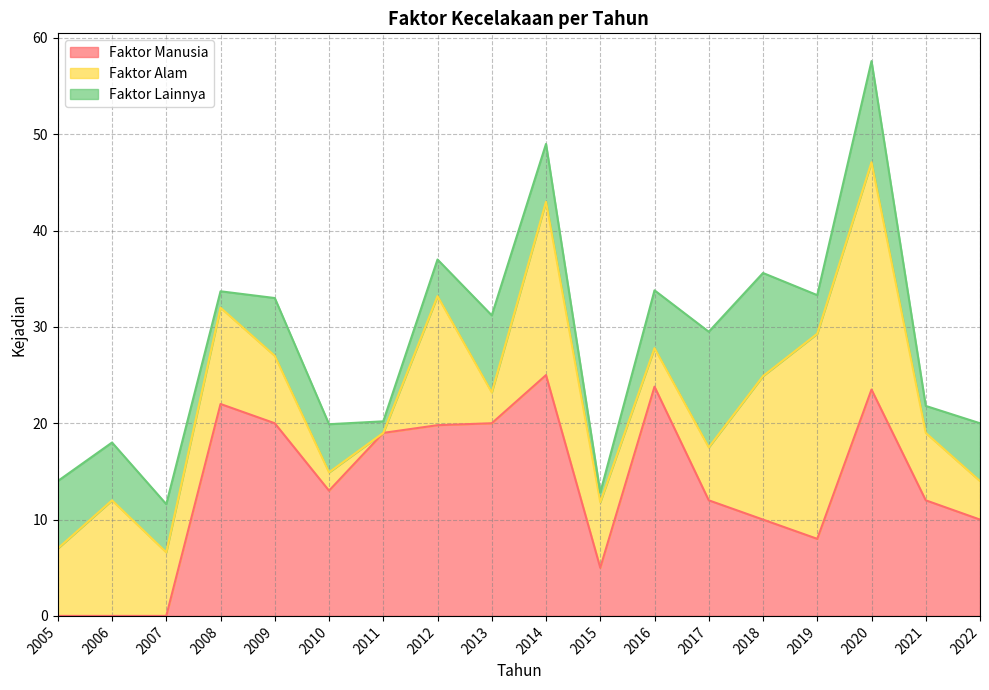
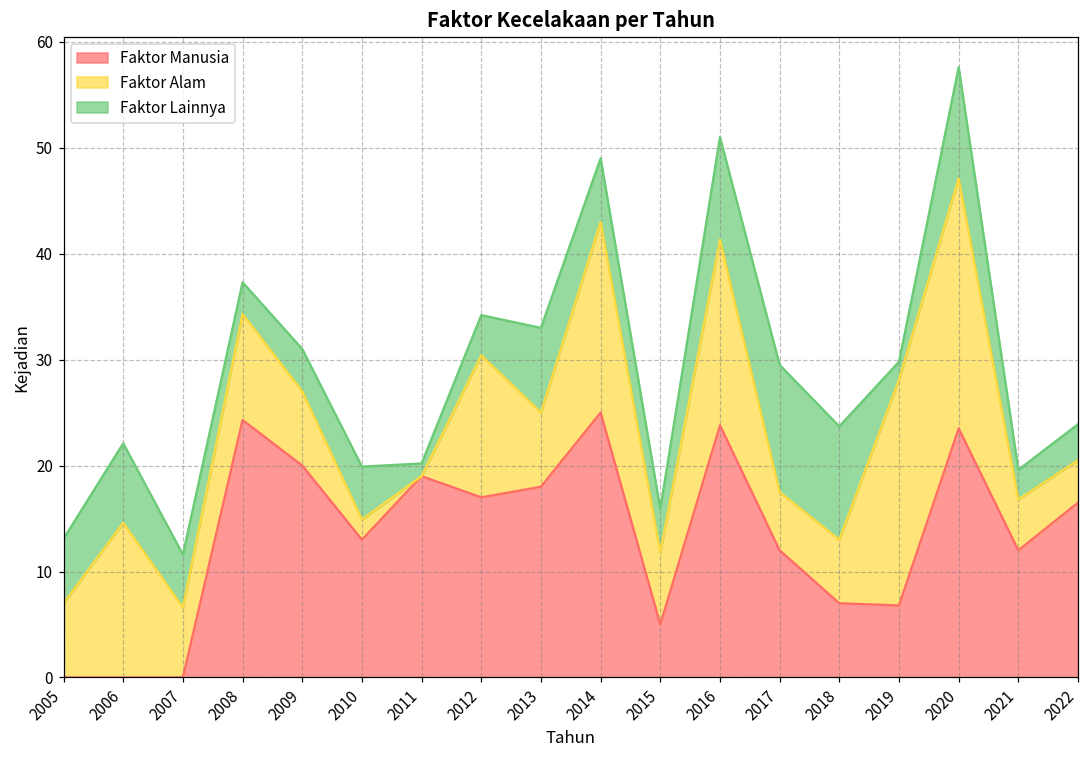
  {
    "Faktor Manusia": {
      "2005": 0,
      "2006": 0,
      "2007": 0,
-     "2008": 22,
+     "2008": 24,
      "2009": 20,
      "2010": 13,
-     "2012": 20,
-     "2013": 20,
+     "2012": 17,
+     "2013": 18,
      "2014": 25,
      "2015": 5,
      "2016": 24,
      "2017": 12,
-     "2018": 10,
-     "2019": 8,
+     "2018": 7,
+     "2019": 7,
      "2020": 24,
      "2021": 12,
-     "2022": 10
+     "2022": 17
    },
    "Faktor Alam": {
      "2005": 7,
-     "2006": 12,
+     "2006": 15,
      "2007": 7,
      "2008": 10,
      "2009": 7,
      "2010": 2,
      "2012": 13,
-     "2013": 3,
+     "2013": 7,
      "2014": 18,
      "2015": 7,
-     "2016": 4,
+     "2016": 17,
      "2017": 6,
-     "2018": 15,
+     "2018": 6,
      "2019": 21,
      "2020": 24,
-     "2021": 7,
+     "2021": 5,
      "2022": 4
    },
    "Faktor Lainnya": {
-     "2005": 7,
-     "2006": 6,
+     "2005": 6,
+     "2006": 8,
      "2007": 5,
-     "2008": 2,
-     "2009": 6,
+     "2008": 3,
+     "2009": 4,
      "2010": 5,
      "2011": 1,
      "2012": 4,
      "2013": 8,
      "2014": 6,
-     "2015": 1,
-     "2016": 6,
+     "2015": 4,
+     "2016": 10,
      "2017": 12,
      "2018": 11,
-     "2019": 4,
+     "2019": 2,
      "2020": 11,
      "2021": 3,
-     "2022": 6
+     "2022": 3
    }
  }
